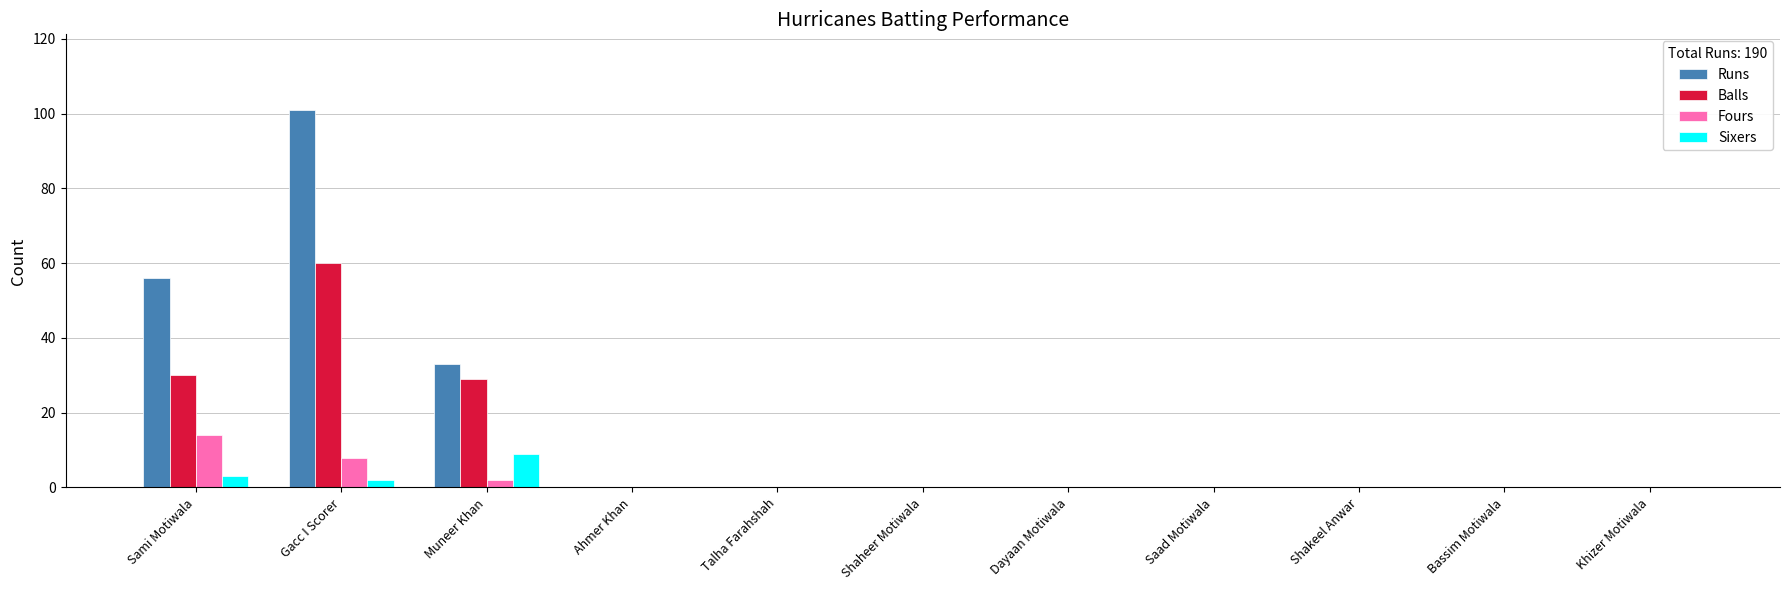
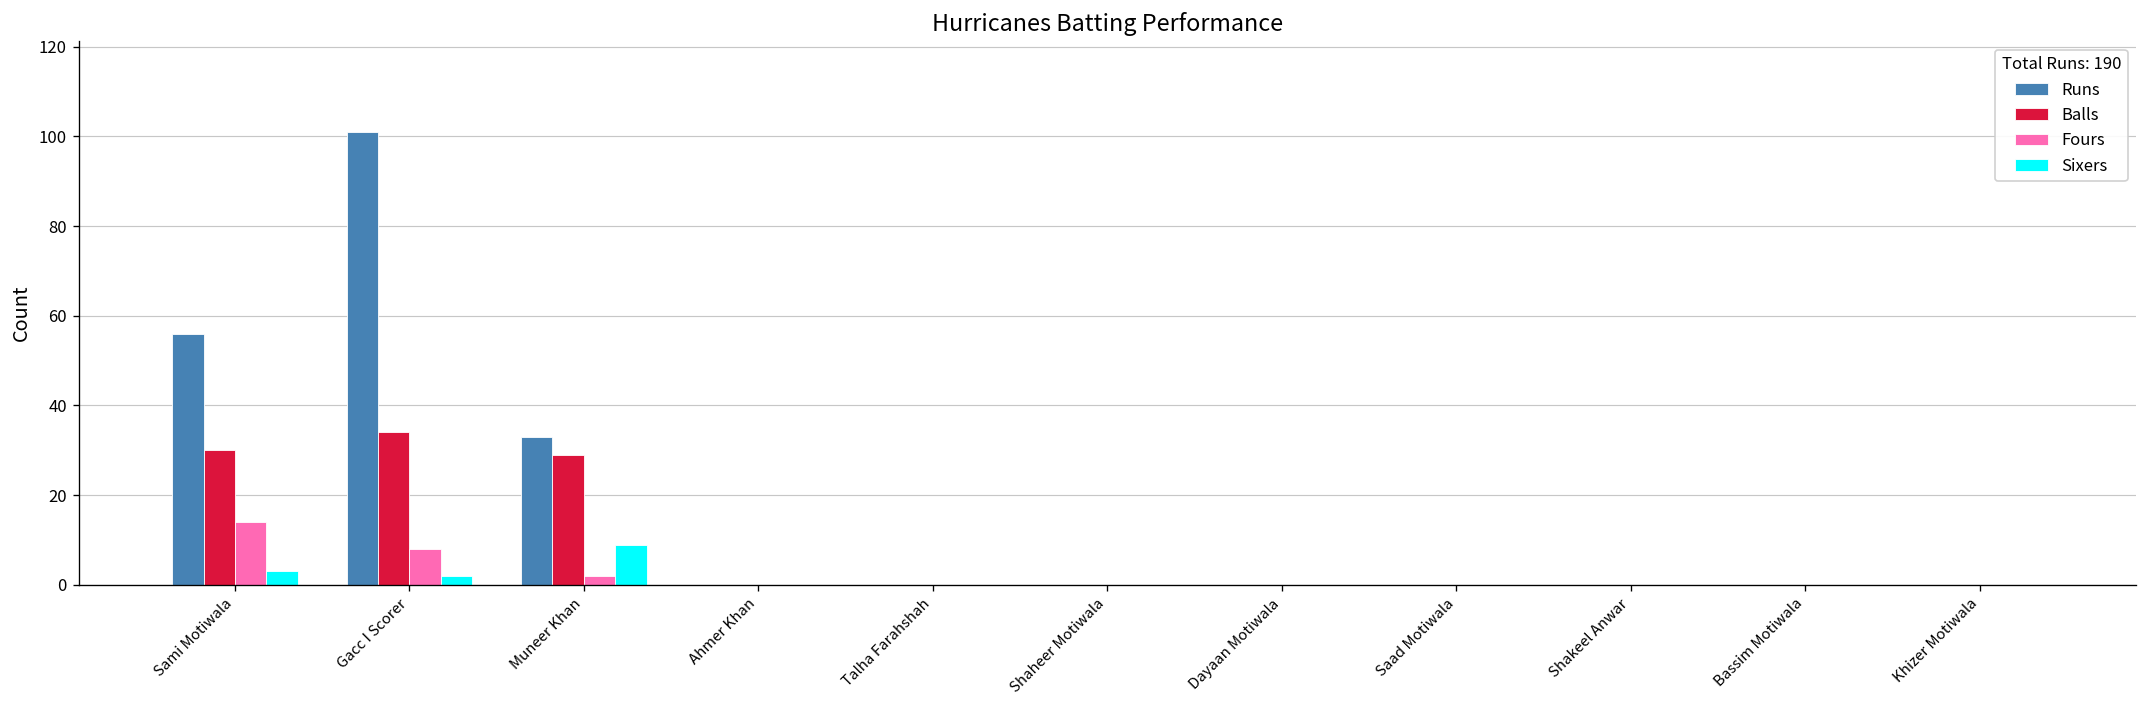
  {
    "Runs": {
      "Sami Motiwala": 56,
      "Gacc I Scorer": 101,
      "Muneer Khan": 33,
      "Ahmer Khan": 0,
      "Talha Farahshah": 0,
      "Shaheer Motiwala": 0,
      "Dayaan Motiwala": 0,
      "Saad Motiwala": 0,
      "Shakeel Anwar": 0,
      "Bassim Motiwala": 0,
      "Khizer Motiwala": 0
    },
    "Balls": {
      "Sami Motiwala": 30,
-     "Gacc I Scorer": 60,
+     "Gacc I Scorer": 34,
      "Muneer Khan": 29,
      "Ahmer Khan": 0,
      "Talha Farahshah": 0,
      "Shaheer Motiwala": 0,
      "Dayaan Motiwala": 0,
      "Saad Motiwala": 0,
      "Shakeel Anwar": 0,
      "Bassim Motiwala": 0,
      "Khizer Motiwala": 0
    },
    "Fours": {
      "Sami Motiwala": 14,
      "Gacc I Scorer": 8,
      "Muneer Khan": 2,
      "Ahmer Khan": 0,
      "Talha Farahshah": 0,
      "Shaheer Motiwala": 0,
      "Dayaan Motiwala": 0,
      "Saad Motiwala": 0,
      "Shakeel Anwar": 0,
      "Bassim Motiwala": 0,
      "Khizer Motiwala": 0
    },
    "Sixers": {
      "Sami Motiwala": 3,
      "Gacc I Scorer": 2,
      "Muneer Khan": 9,
      "Ahmer Khan": 0,
      "Talha Farahshah": 0,
      "Shaheer Motiwala": 0,
      "Dayaan Motiwala": 0,
      "Saad Motiwala": 0,
      "Shakeel Anwar": 0,
      "Bassim Motiwala": 0,
      "Khizer Motiwala": 0
    }
  }
